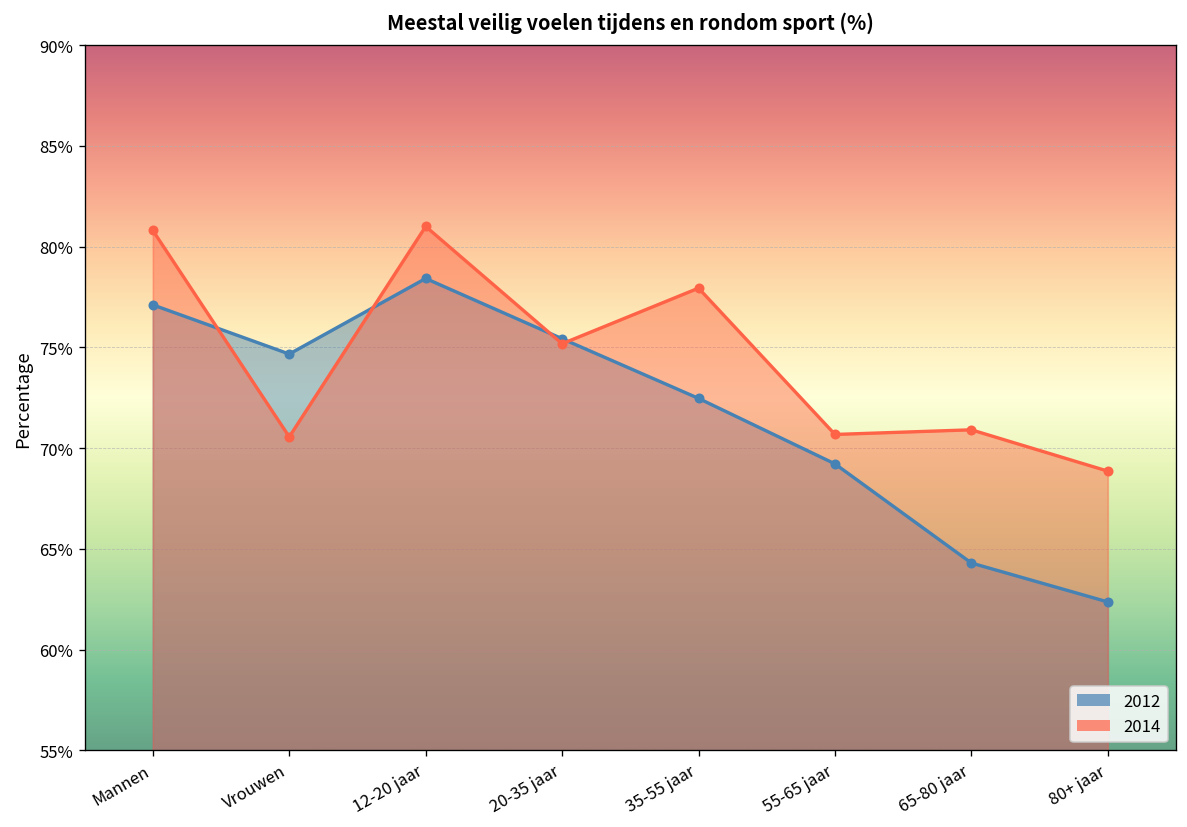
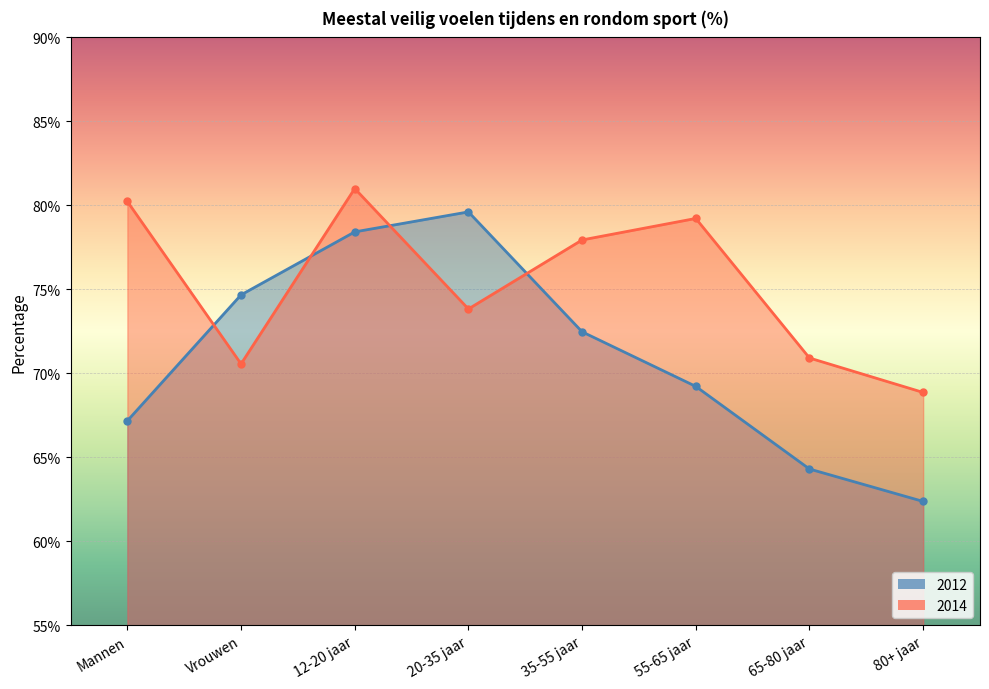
  {
    "2012": {
-     "Mannen": "77.1%",
+     "Mannen": "67.2%",
      "Vrouwen": "74.7%",
      "12-20 jaar": "78.4%",
-     "20-35 jaar": "75.4%",
+     "20-35 jaar": "79.6%",
      "35-55 jaar": "72.5%",
      "55-65 jaar": "69.2%",
      "65-80 jaar": "64.3%",
      "80+ jaar": "62.4%"
    },
    "2014": {
-     "Mannen": "80.8%",
+     "Mannen": "80.2%",
      "Vrouwen": "70.6%",
      "12-20 jaar": "81.0%",
-     "20-35 jaar": "75.2%",
+     "20-35 jaar": "73.8%",
      "35-55 jaar": "77.9%",
-     "55-65 jaar": "70.7%",
+     "55-65 jaar": "79.2%",
      "65-80 jaar": "70.9%",
      "80+ jaar": "68.9%"
    }
  }
